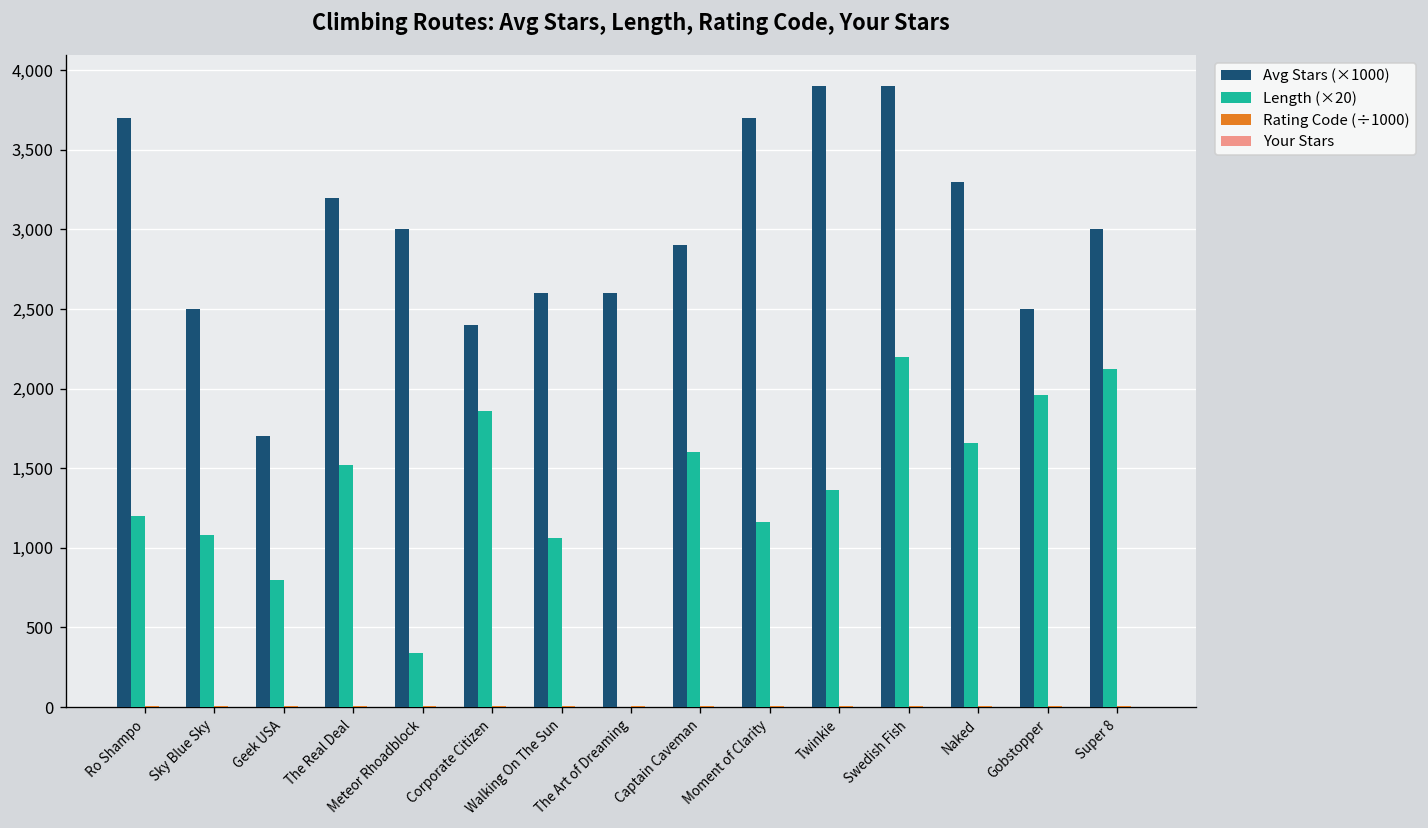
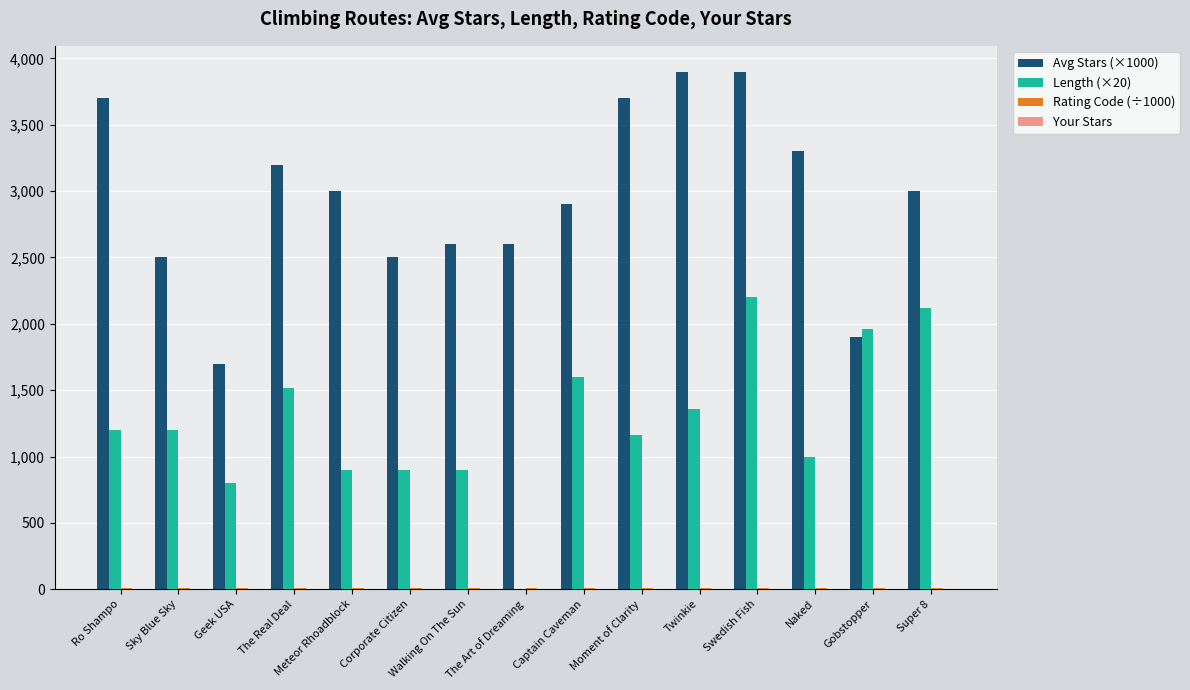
  {
    "Avg Stars (×1000)": {
      "Ro Shampo": "3,700",
      "Sky Blue Sky": "2,500",
      "Geek USA": "1,700",
      "The Real Deal": "3,200",
      "Meteor Rhoadblock": "3,000",
-     "Corporate Citizen": "2,400",
+     "Corporate Citizen": "2,500",
      "Walking On The Sun": "2,600",
      "The Art of Dreaming": "2,600",
      "Captain Caveman": "2,900",
      "Moment of Clarity": "3,700",
      "Twinkie": "3,900",
      "Swedish Fish": "3,900",
      "Naked": "3,300",
-     "Gobstopper": "2,500",
+     "Gobstopper": "1,900",
      "Super 8": "3,000"
    },
    "Length (×20)": {
      "Ro Shampo": "1,200",
-     "Sky Blue Sky": "1,080",
+     "Sky Blue Sky": "1,200",
      "Geek USA": "800",
      "The Real Deal": "1,520",
-     "Meteor Rhoadblock": "340",
-     "Corporate Citizen": "1,860",
-     "Walking On The Sun": "1,060",
+     "Meteor Rhoadblock": "900",
+     "Corporate Citizen": "900",
+     "Walking On The Sun": "900",
      "The Art of Dreaming": "0",
      "Captain Caveman": "1,600",
      "Moment of Clarity": "1,160",
      "Twinkie": "1,360",
      "Swedish Fish": "2,200",
-     "Naked": "1,660",
+     "Naked": "1,000",
      "Gobstopper": "1,960",
      "Super 8": "2,120"
    },
    "Your Stars": {
      "Ro Shampo": "0",
      "Sky Blue Sky": "0",
      "Geek USA": "0",
      "The Real Deal": "0",
      "Meteor Rhoadblock": "0",
      "Corporate Citizen": "0",
      "Walking On The Sun": "0",
      "The Art of Dreaming": "0",
      "Captain Caveman": "0",
      "Moment of Clarity": "0",
      "Twinkie": "0",
      "Swedish Fish": "0",
      "Naked": "0",
      "Gobstopper": "0",
      "Super 8": "0"
    }
  }
